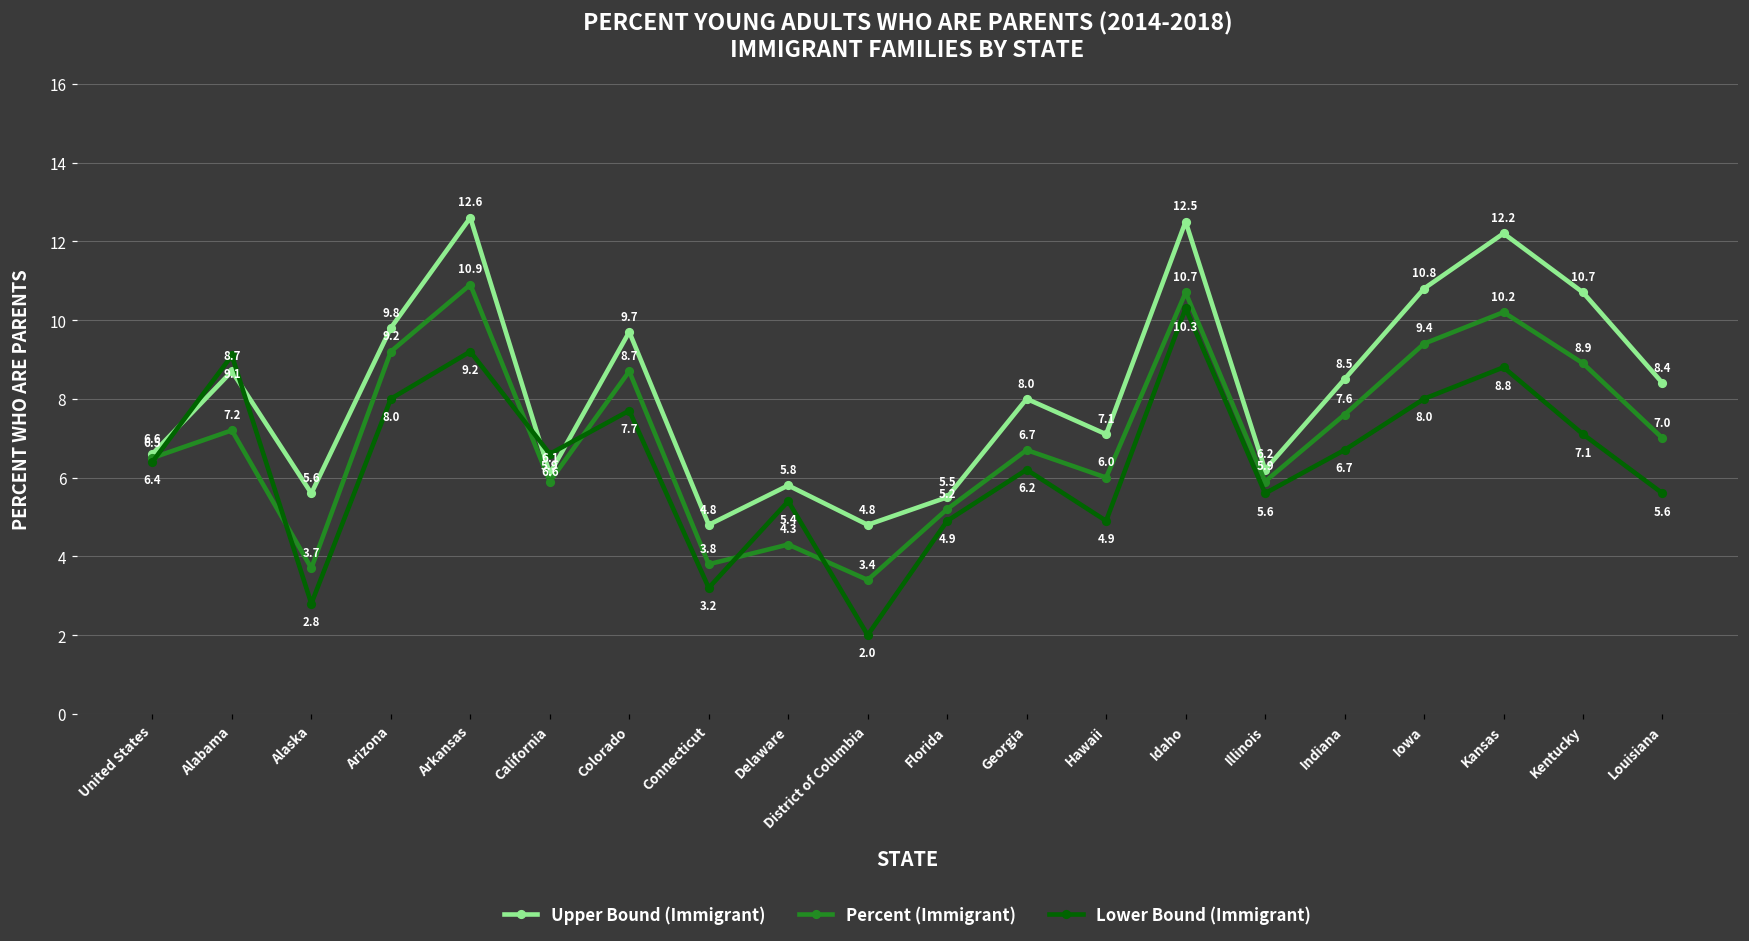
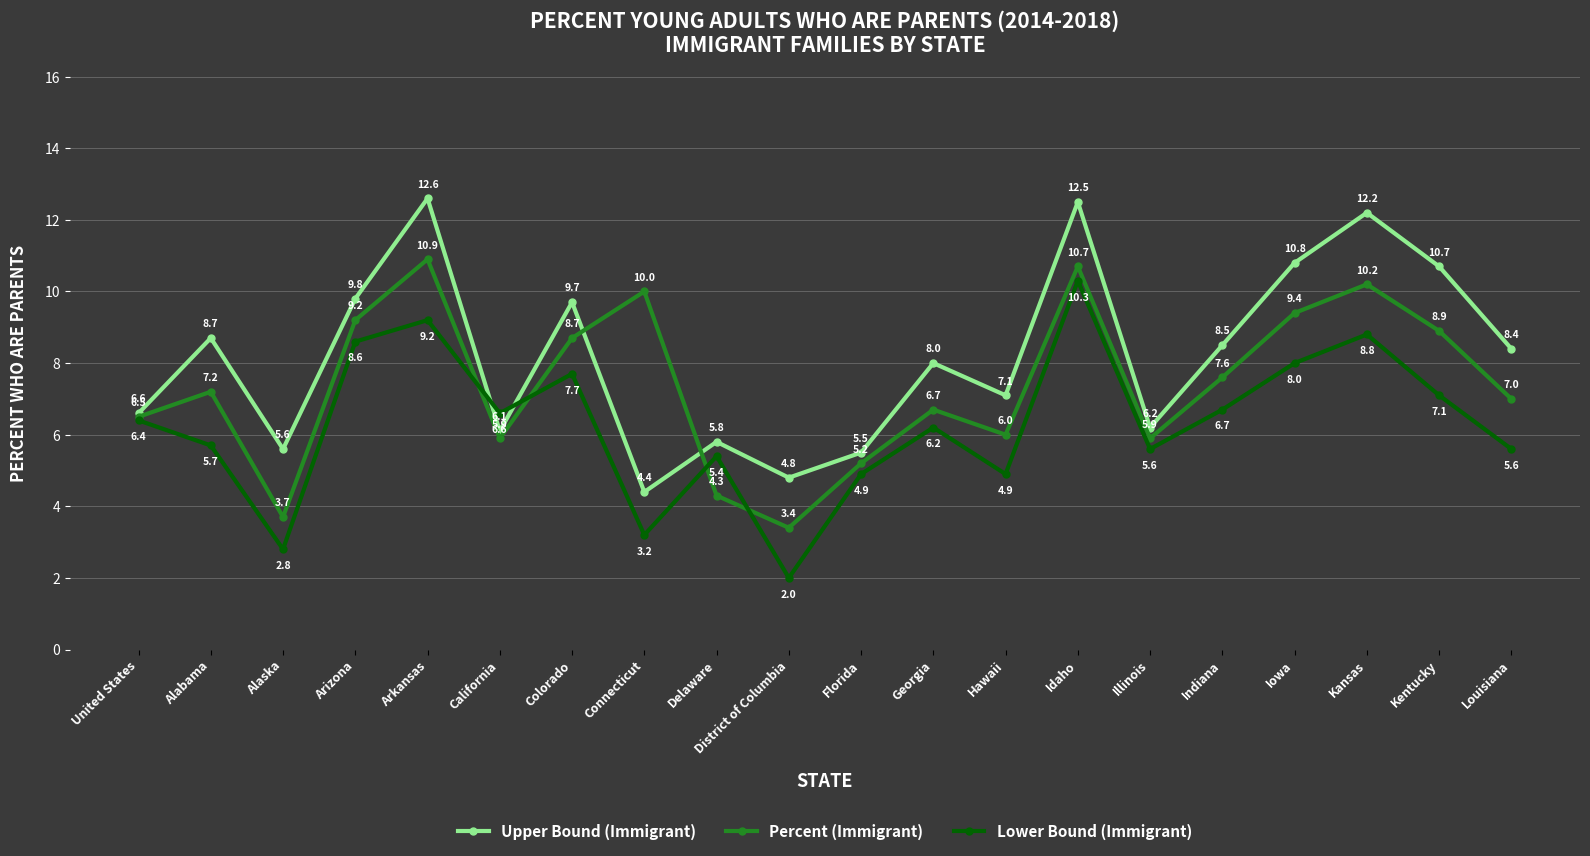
  {
    "Upper Bound (Immigrant)": {
      "Alaska": 5.6,
      "Arizona": 9.8,
      "Arkansas": 12.6,
      "Colorado": 9.7,
-     "Connecticut": 4.8,
+     "Connecticut": 4.4,
      "Delaware": 5.8,
      "District of Columbia": 4.8,
      "Florida": 5.5,
      "Georgia": 8.0,
      "Hawaii": 7.1,
      "Idaho": 12.5,
      "Illinois": 6.2,
      "Indiana": 8.5,
      "Iowa": 10.8,
      "Kansas": 12.2,
      "Kentucky": 10.7,
      "Louisiana": 8.4
    },
    "Percent (Immigrant)": {
      "Alabama": 7.2,
      "Alaska": 3.7,
      "Arizona": 9.2,
      "Arkansas": 10.9,
      "Colorado": 8.7,
-     "Connecticut": 3.8,
+     "Connecticut": 10.0,
      "Delaware": 4.3,
      "District of Columbia": 3.4,
      "Georgia": 6.7,
      "Hawaii": 6.0,
      "Idaho": 10.7,
      "Indiana": 7.6,
      "Iowa": 9.4,
      "Kansas": 10.2,
      "Kentucky": 8.9,
      "Louisiana": 7.0
    },
    "Lower Bound (Immigrant)": {
      "United States": 6.4,
-     "Alabama": 9.1,
+     "Alabama": 5.7,
      "Alaska": 2.8,
-     "Arizona": 8.0,
+     "Arizona": 8.6,
      "Arkansas": 9.2,
      "Colorado": 7.7,
      "Connecticut": 3.2,
      "Delaware": 5.4,
      "District of Columbia": 2.0,
      "Florida": 4.9,
      "Georgia": 6.2,
      "Hawaii": 4.9,
      "Idaho": 10.3,
      "Illinois": 5.6,
      "Indiana": 6.7,
      "Iowa": 8.0,
      "Kansas": 8.8,
      "Kentucky": 7.1,
      "Louisiana": 5.6
    }
  }
